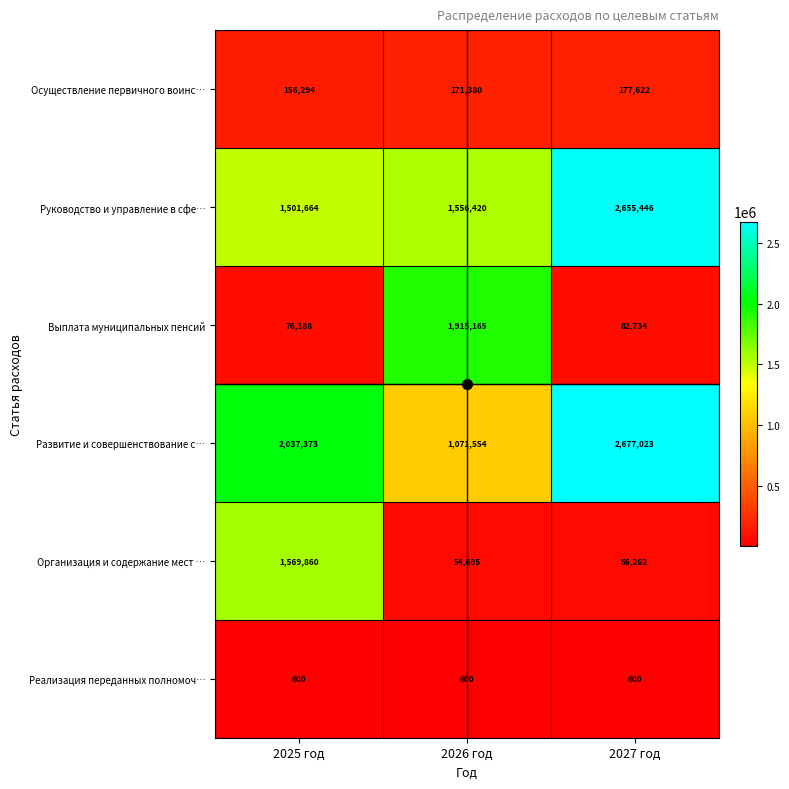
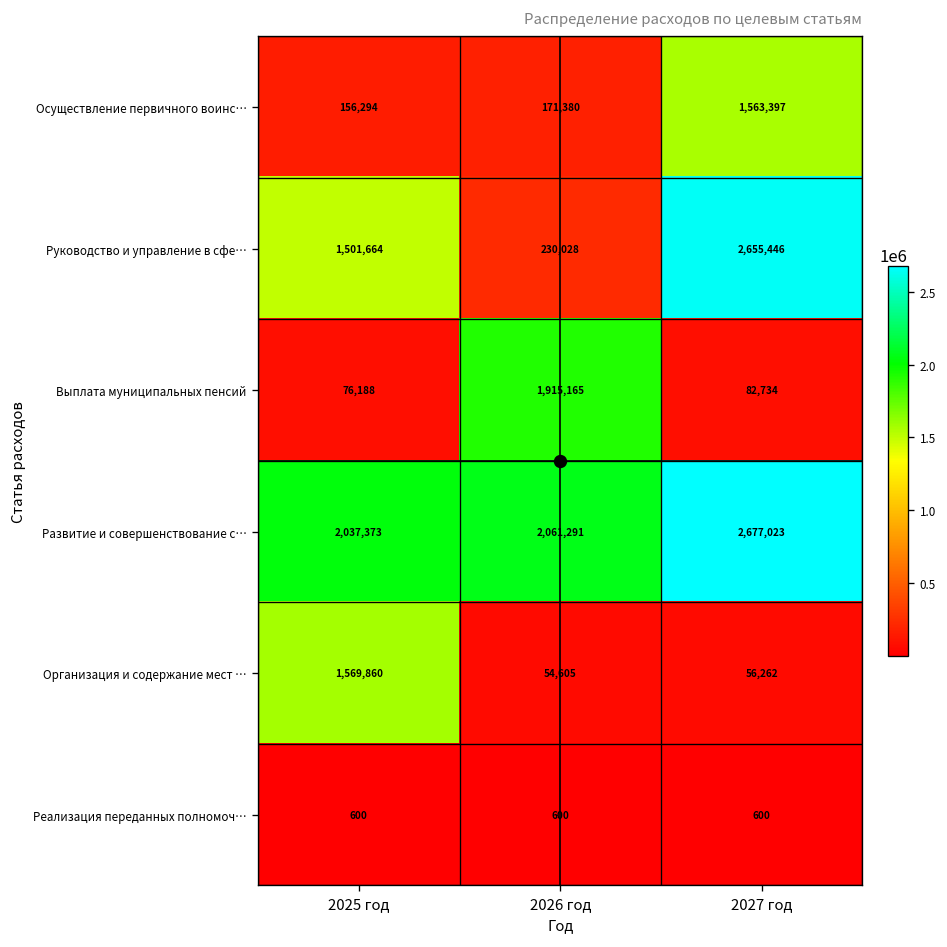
  {
    "Осуществление первичного воинс…": {
      "2025 год": "156,294",
      "2026 год": "171,380",
-     "2027 год": "177,622"
+     "2027 год": "1,563,397"
    },
    "Руководство и управление в сфе…": {
      "2025 год": "1,501,664",
-     "2026 год": "1,556,420",
+     "2026 год": "230,028",
      "2027 год": "2,655,446"
    },
    "Выплата муниципальных пенсий": {
      "2025 год": "76,188",
      "2026 год": "1,915,165",
      "2027 год": "82,734"
    },
    "Развитие и совершенствование с…": {
      "2025 год": "2,037,373",
-     "2026 год": "1,071,554",
+     "2026 год": "2,061,291",
      "2027 год": "2,677,023"
    },
    "Организация и содержание мест …": {
      "2025 год": "1,569,860",
      "2026 год": "54,605",
      "2027 год": "56,262"
    },
    "Реализация переданных полномоч…": {
      "2025 год": "600",
      "2026 год": "600",
      "2027 год": "600"
    }
  }
